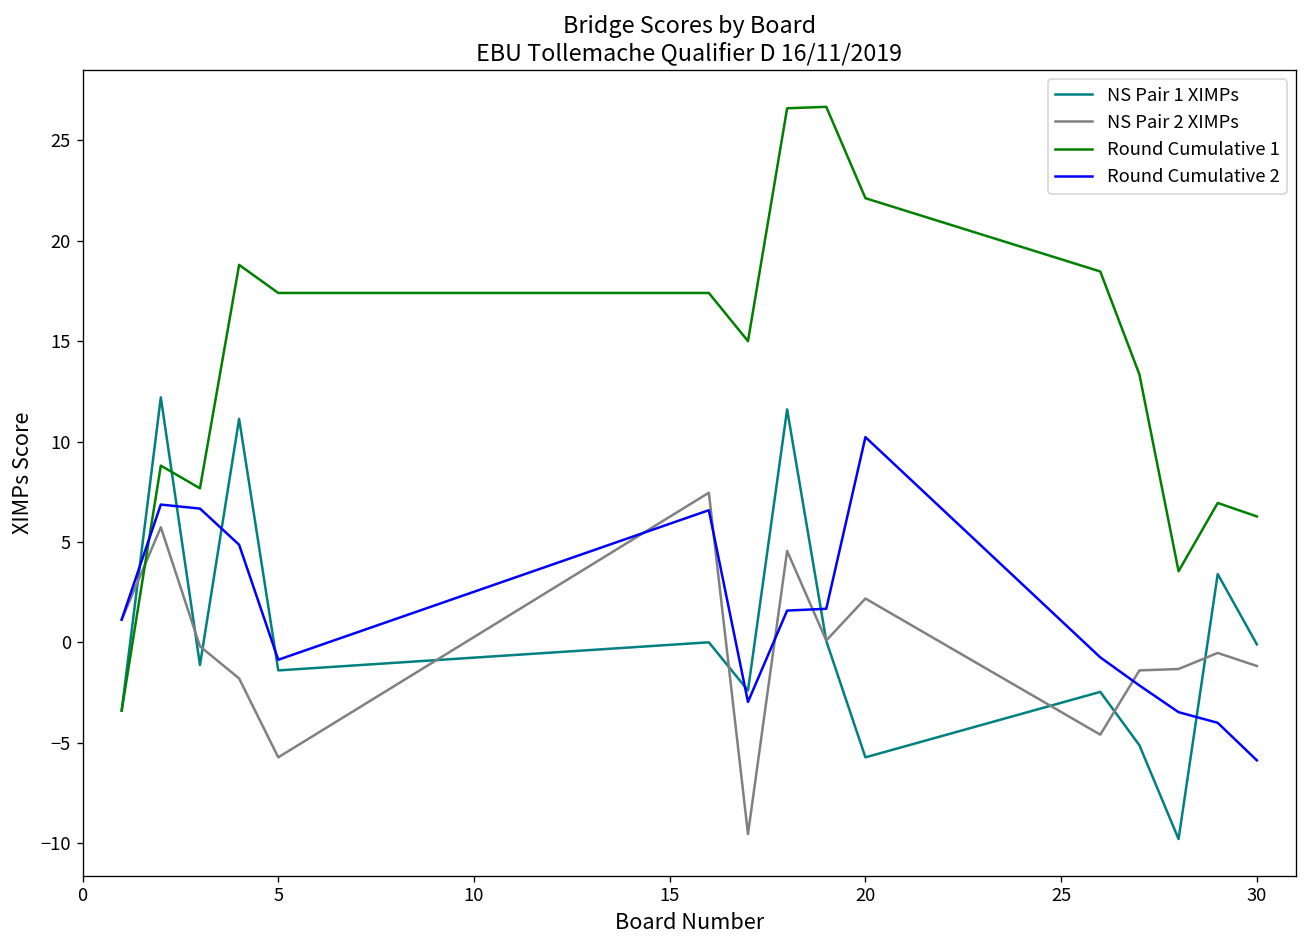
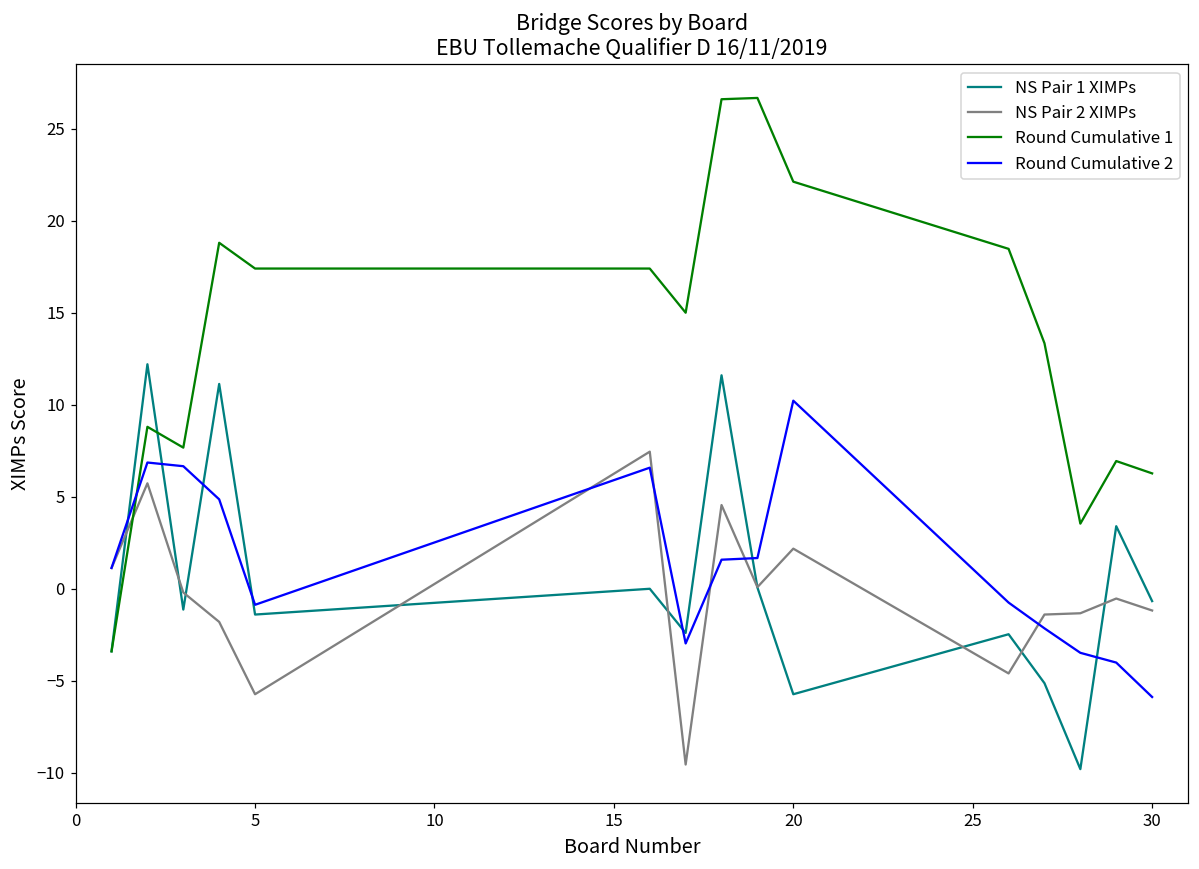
  {
    "NS Pair 1 XIMPs": {
      "5": -1.4,
      "20": -5.7,
-     "30": -0.1
+     "30": -0.7
    },
    "NS Pair 2 XIMPs": {
      "5": -5.7,
      "20": 2.2,
      "30": -1.2
    },
    "Round Cumulative 1": {
      "5": 17.4,
      "20": 22.1,
      "30": 6.3
    },
    "Round Cumulative 2": {
      "5": -0.9,
      "20": 10.2,
      "30": -5.9
    }
  }
